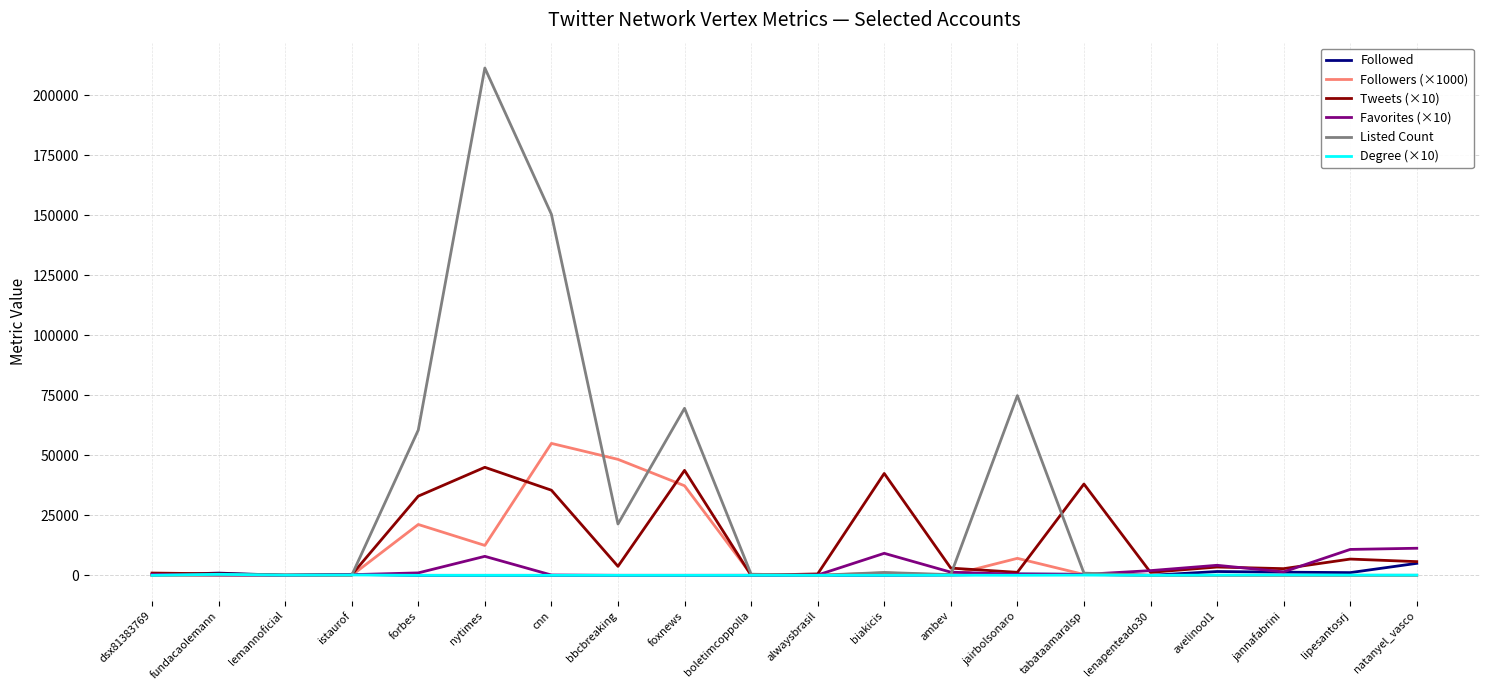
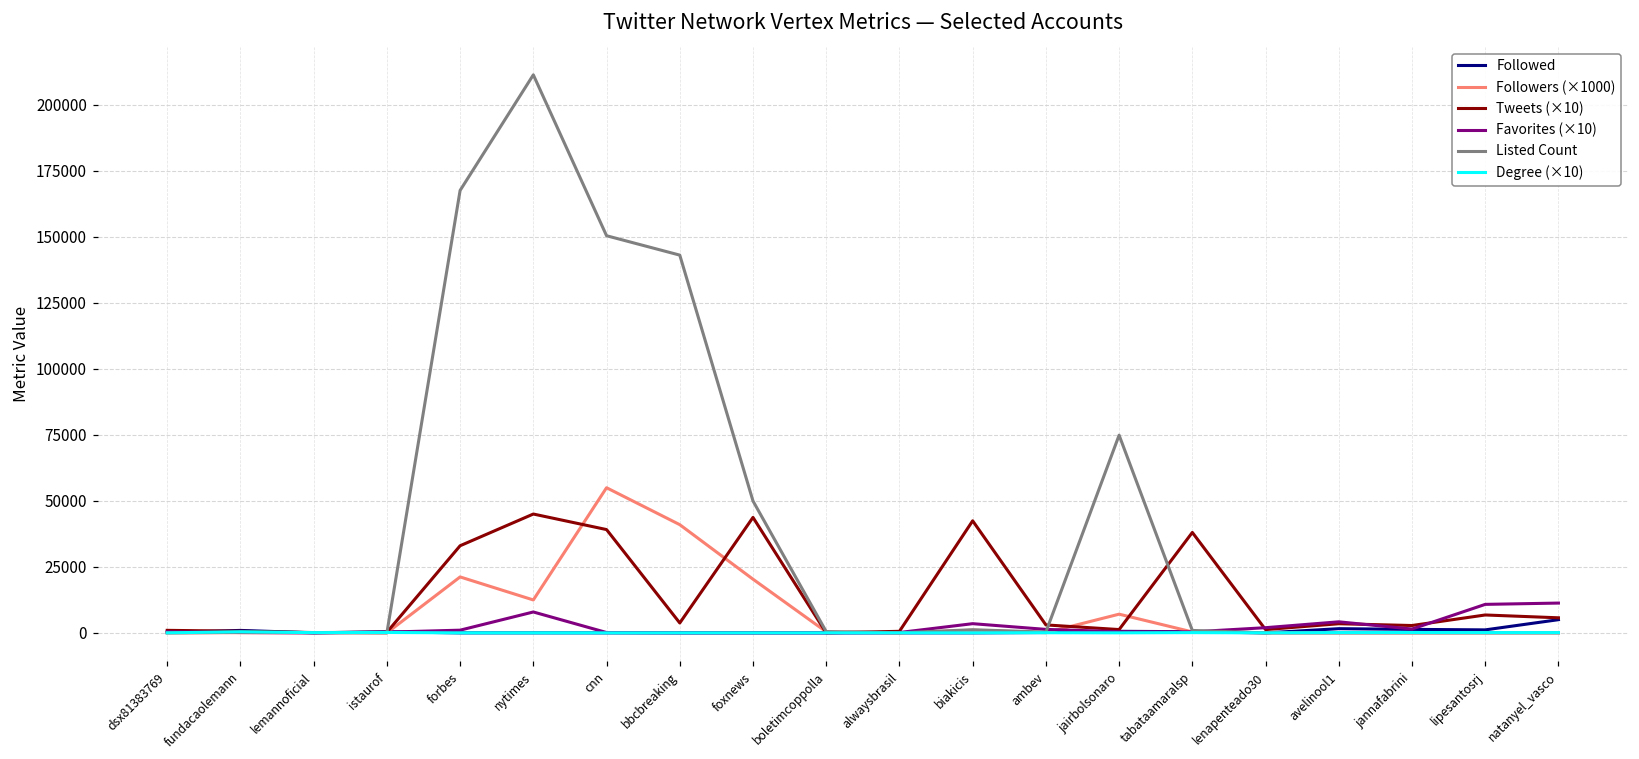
  {
    "Followed": {
      "avelinool1": 2000
    },
    "Followers (×1000)": {
      "forbes": 21000,
      "nytimes": 12000,
      "cnn": 55000,
-     "bbcbreaking": 48000,
-     "foxnews": 37000,
+     "bbcbreaking": 41000,
+     "foxnews": 20000,
      "jairbolsonaro": 7000
    },
    "Tweets (×10)": {
      "forbes": 33000,
      "nytimes": 45000,
-     "cnn": 35000,
+     "cnn": 39000,
      "bbcbreaking": 4000,
      "foxnews": 44000,
      "biakicis": 42000,
      "ambev": 3000,
      "tabataamaralsp": 38000,
      "jannafabrini": 3000,
      "lipesantosrj": 7000
    },
    "Favorites (×10)": {
      "nytimes": 8000,
-     "biakicis": 9000,
+     "biakicis": 3000,
      "lipesantosrj": 11000,
      "natanyel_vasco": 11000
    },
    "Listed Count": {
-     "forbes": 61000,
+     "forbes": 168000,
      "nytimes": 211000,
      "cnn": 150000,
-     "bbcbreaking": 21000,
-     "foxnews": 70000,
+     "bbcbreaking": 143000,
+     "foxnews": 50000,
      "jairbolsonaro": 75000
    }
  }
